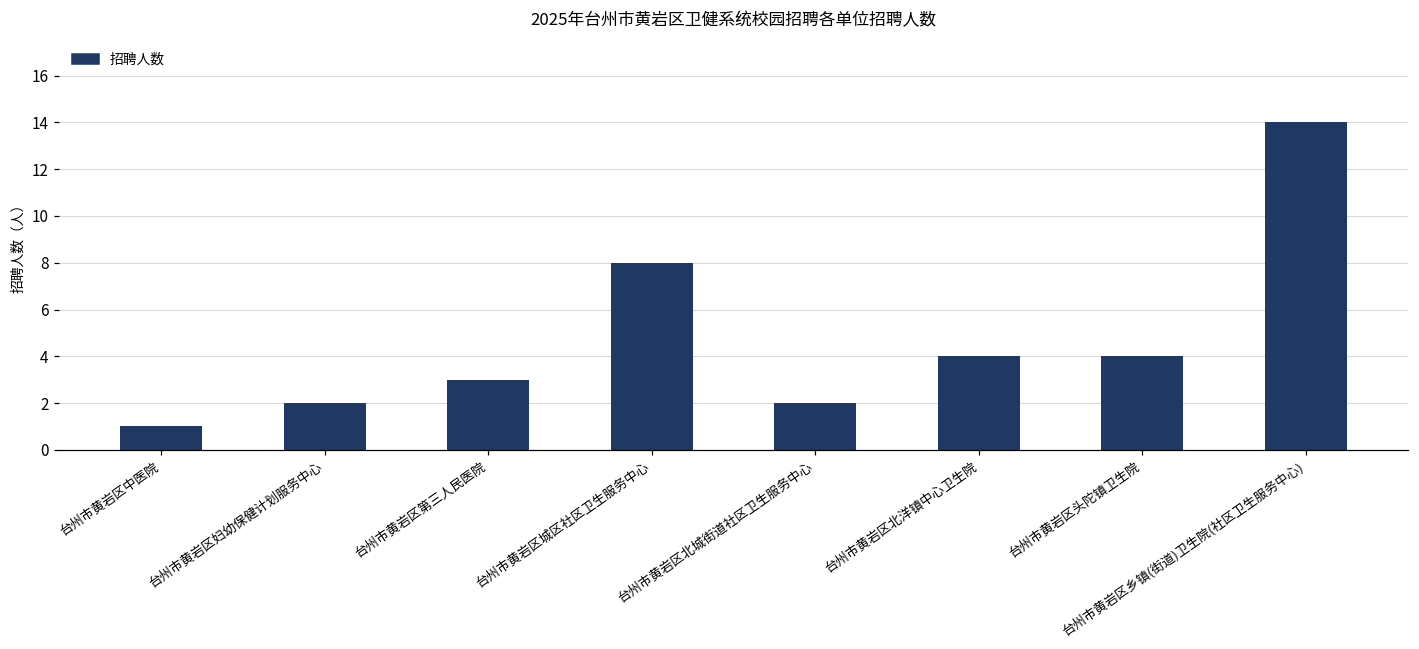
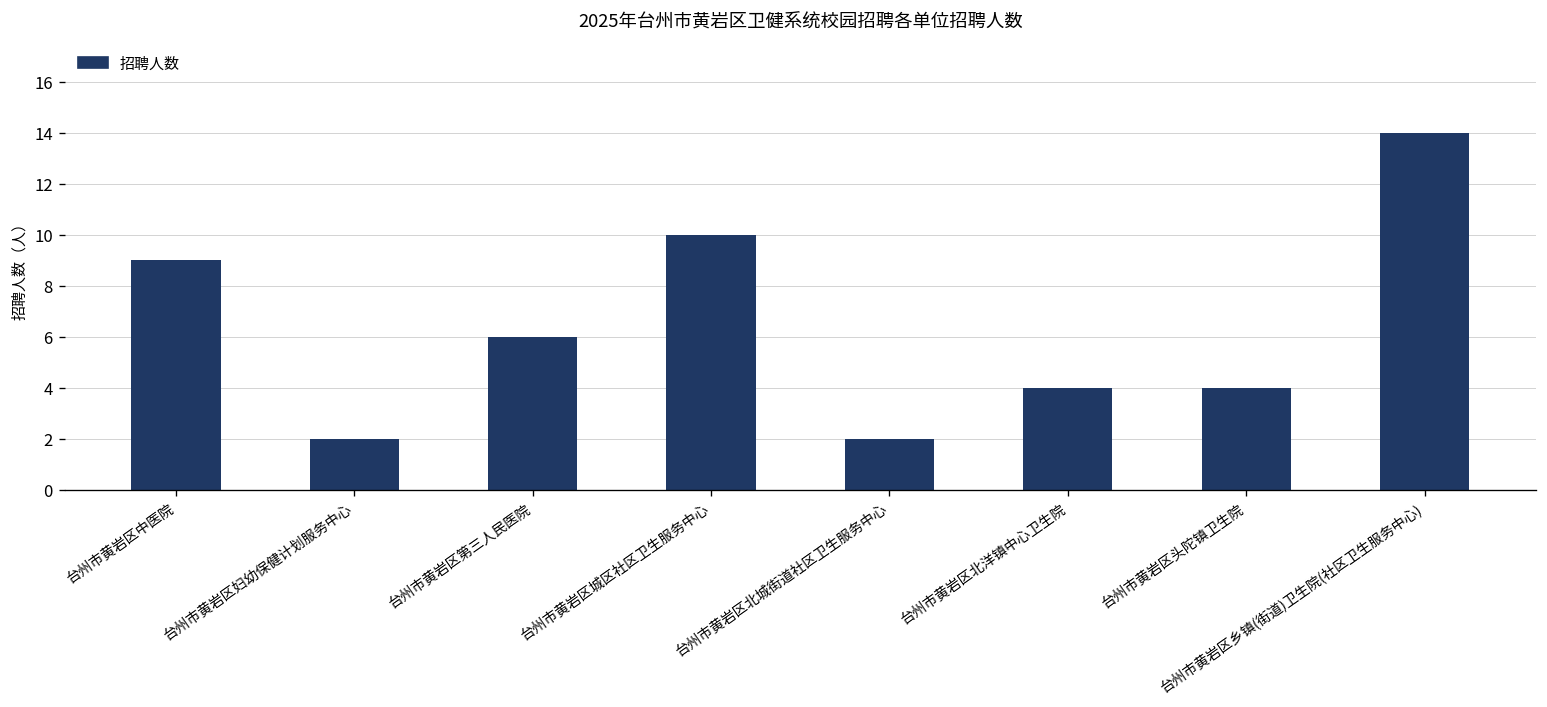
  {
-   "台州市黄岩区中医院": 1,
+   "台州市黄岩区中医院": 9,
    "台州市黄岩区妇幼保健计划服务中心": 2,
-   "台州市黄岩区第三人民医院": 3,
-   "台州市黄岩区城区社区卫生服务中心": 8,
+   "台州市黄岩区第三人民医院": 6,
+   "台州市黄岩区城区社区卫生服务中心": 10,
    "台州市黄岩区北城街道社区卫生服务中心": 2,
    "台州市黄岩区北洋镇中心卫生院": 4,
    "台州市黄岩区头陀镇卫生院": 4,
    "台州市黄岩区乡镇(街道)卫生院(社区卫生服务中心)": 14
  }
